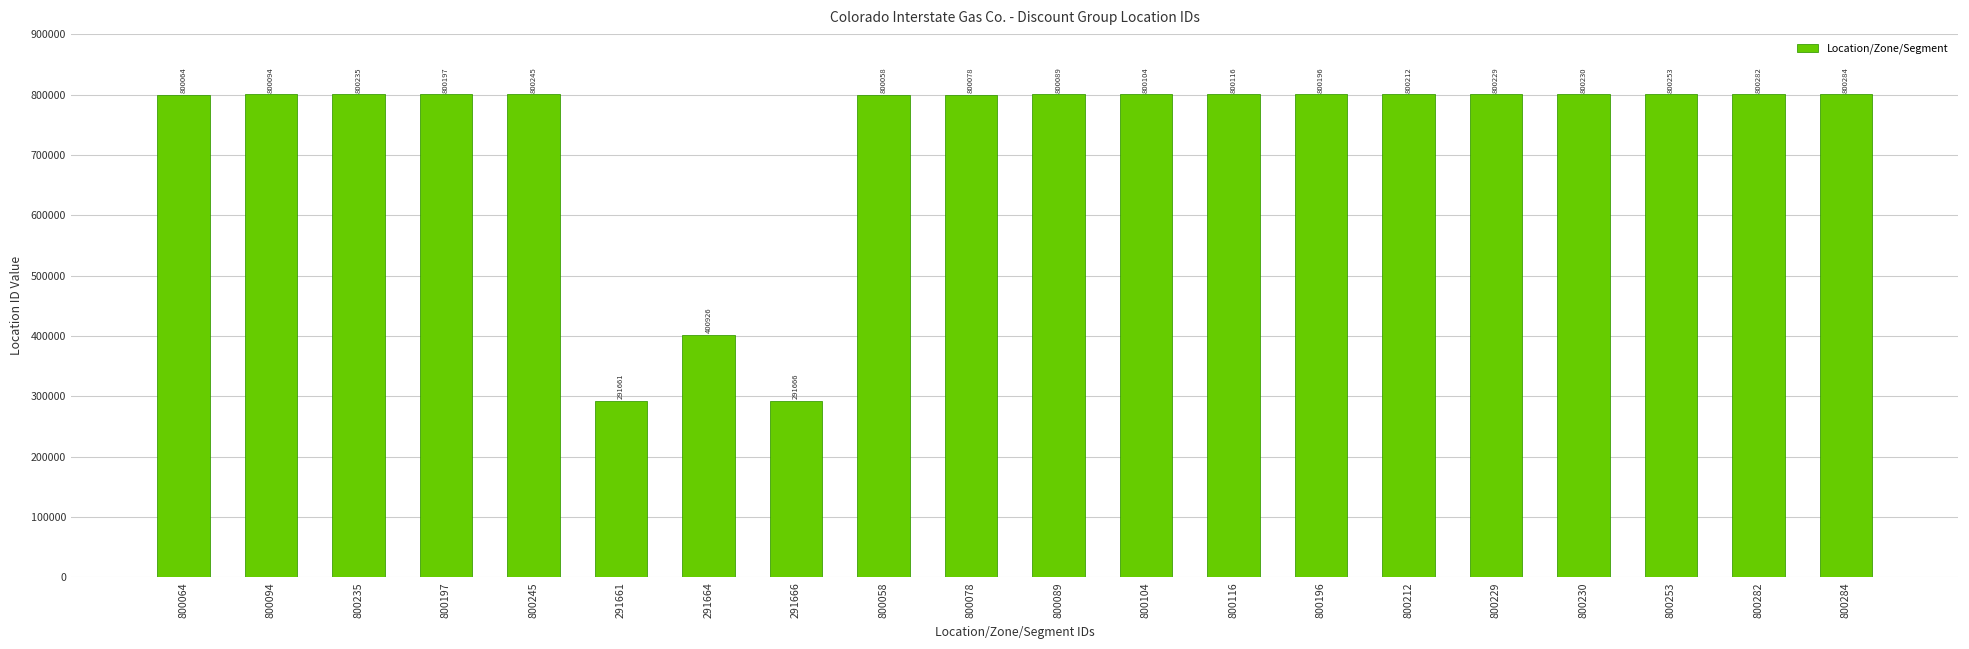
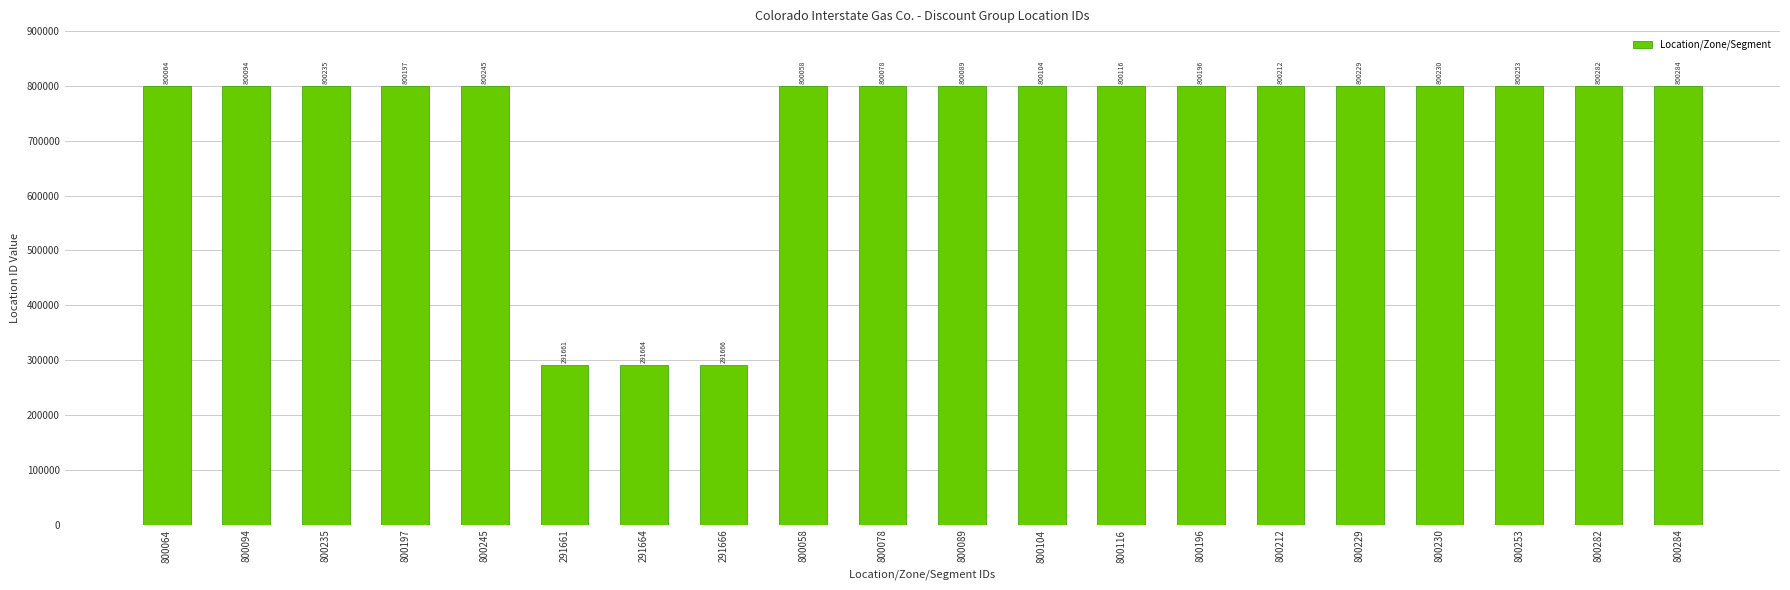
  {
    "800064": 800064,
    "800094": 800094,
    "800235": 800235,
    "800197": 800197,
    "800245": 800245,
    "291661": 291661,
-   "291664": 400926,
+   "291664": 291664,
    "291666": 291666,
    "800058": 800058,
    "800078": 800078,
    "800089": 800089,
    "800104": 800104,
    "800116": 800116,
    "800196": 800196,
    "800212": 800212,
    "800229": 800229,
    "800230": 800230,
    "800253": 800253,
    "800282": 800282,
    "800284": 800284
  }
